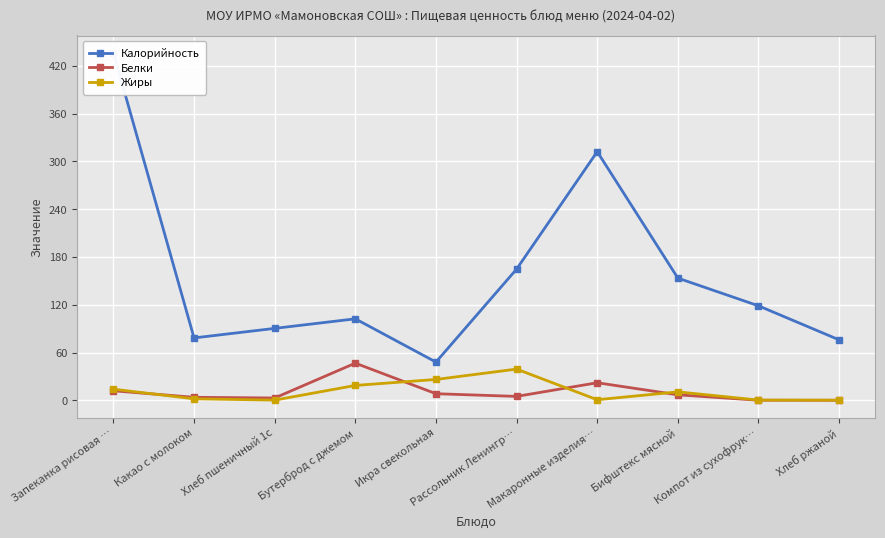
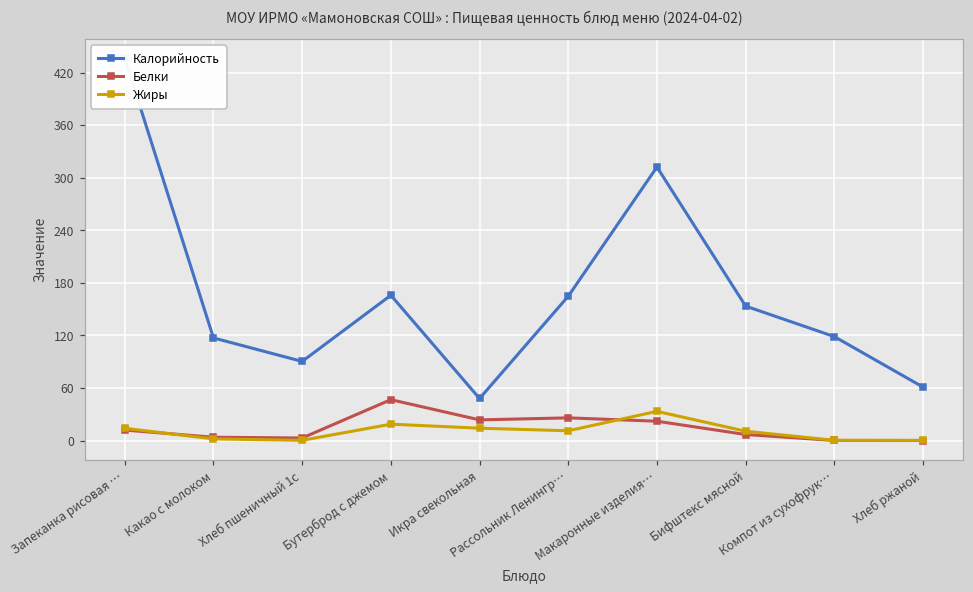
  {
    "Калорийность": {
-     "Какао с молоком": 80,
+     "Какао с молоком": 120,
      "Хлеб пшеничный 1с": 90,
-     "Бутерброд с джемом": 100,
+     "Бутерброд с джемом": 170,
      "Икра свекольная": 50,
      "Рассольник Ленингр…": 160,
      "Макаронные изделия…": 310,
      "Бифштекс мясной": 150,
      "Компот из сухофрук…": 120,
-     "Хлеб ржаной": 80
+     "Хлеб ржаной": 60
    },
    "Белки": {
      "Бутерброд с джемом": 50,
-     "Икра свекольная": 10,
-     "Рассольник Ленингр…": 10,
+     "Икра свекольная": 20,
+     "Рассольник Ленингр…": 30,
      "Макаронные изделия…": 20,
      "Бифштекс мясной": 10
    },
    "Жиры": {
      "Бутерброд с джемом": 20,
-     "Икра свекольная": 30,
-     "Рассольник Ленингр…": 40,
-     "Макаронные изделия…": 0,
+     "Икра свекольная": 10,
+     "Рассольник Ленингр…": 10,
+     "Макаронные изделия…": 30,
      "Бифштекс мясной": 10
    }
  }
